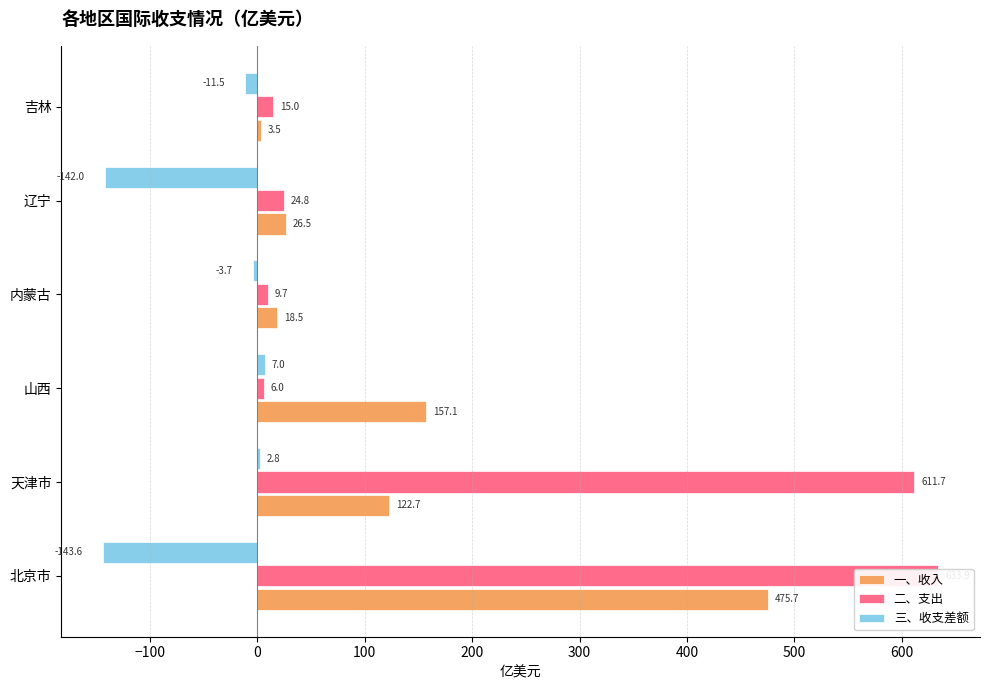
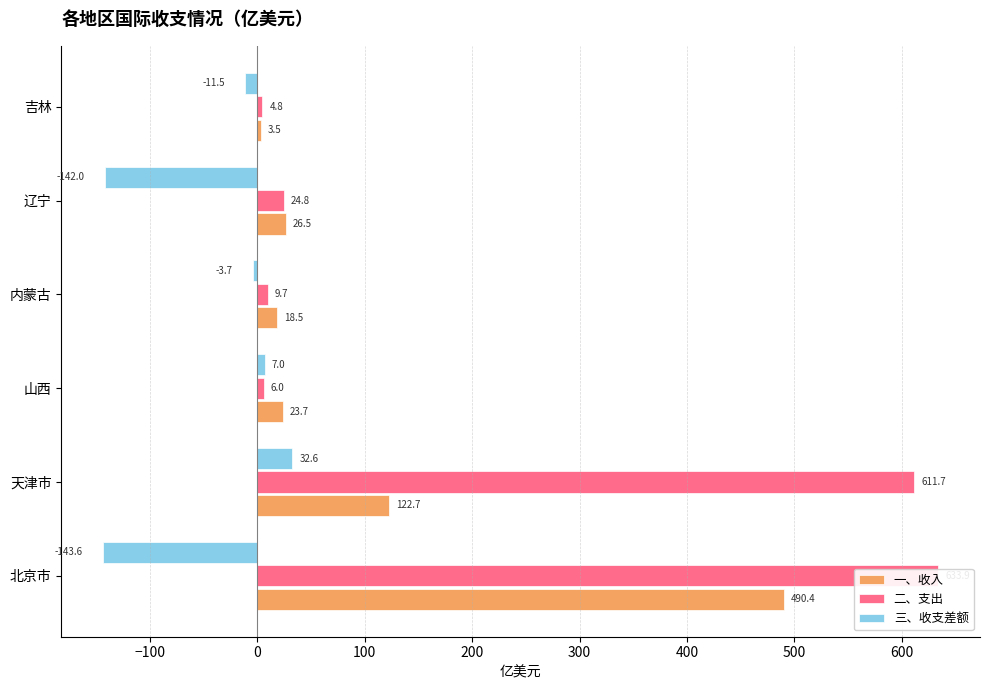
  {
    "一、收入": {
      "吉林": 3.5,
      "辽宁": 26.5,
      "内蒙古": 18.5,
-     "山西": 157.1,
+     "山西": 23.7,
      "天津市": 122.7,
-     "北京市": 475.7
+     "北京市": 490.4
    },
    "二、支出": {
-     "吉林": 15.0,
+     "吉林": 4.8,
      "辽宁": 24.8,
      "内蒙古": 9.7,
      "山西": 6.0,
      "天津市": 611.7
    },
    "三、收支差额": {
      "吉林": -11.5,
      "辽宁": -142.0,
      "内蒙古": -3.7,
      "山西": 7.0,
-     "天津市": 2.8,
+     "天津市": 32.6,
      "北京市": -143.6
    }
  }
